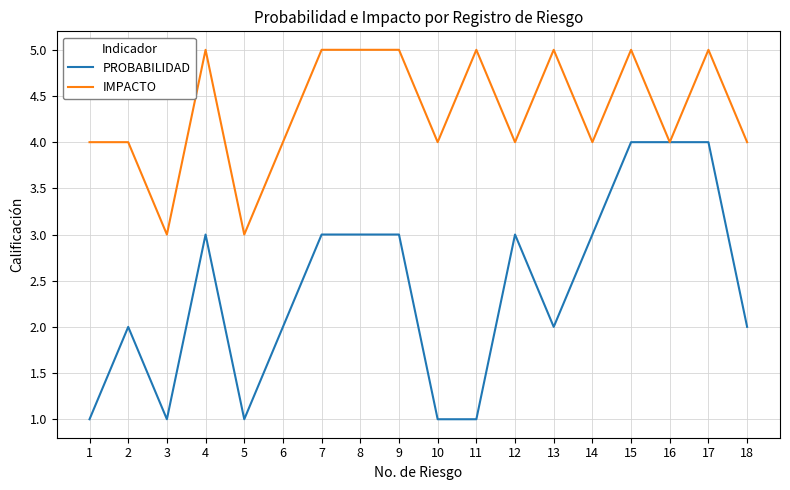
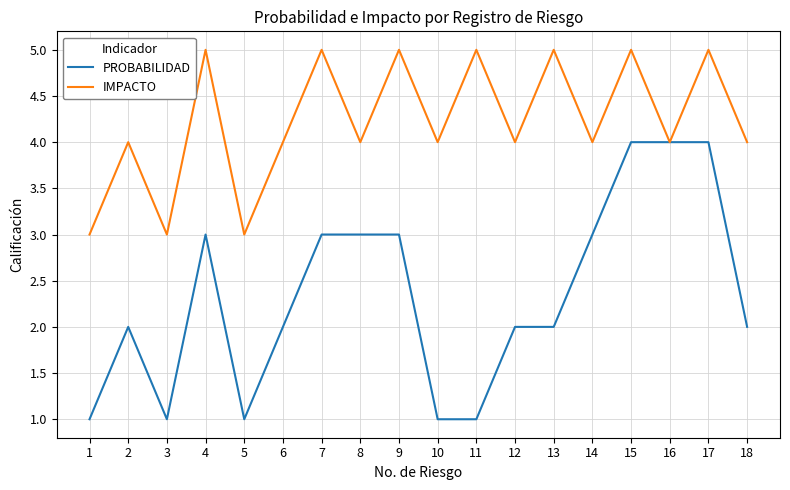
  {
    "PROBABILIDAD": {
      "1": 1,
      "2": 2,
      "3": 1,
      "4": 3,
      "5": 1,
      "6": 2,
      "7": 3,
      "8": 3,
      "9": 3,
      "10": 1,
      "11": 1,
-     "12": 3,
+     "12": 2,
      "13": 2,
      "14": 3,
      "15": 4,
      "17": 4,
      "18": 2
    },
    "IMPACTO": {
-     "1": 4,
+     "1": 3,
      "2": 4,
      "3": 3,
      "4": 5,
      "5": 3,
      "6": 4,
      "7": 5,
-     "8": 5,
+     "8": 4,
      "9": 5,
      "10": 4,
      "11": 5,
      "12": 4,
      "13": 5,
      "14": 4,
      "15": 5,
      "17": 5,
      "18": 4
    }
  }
